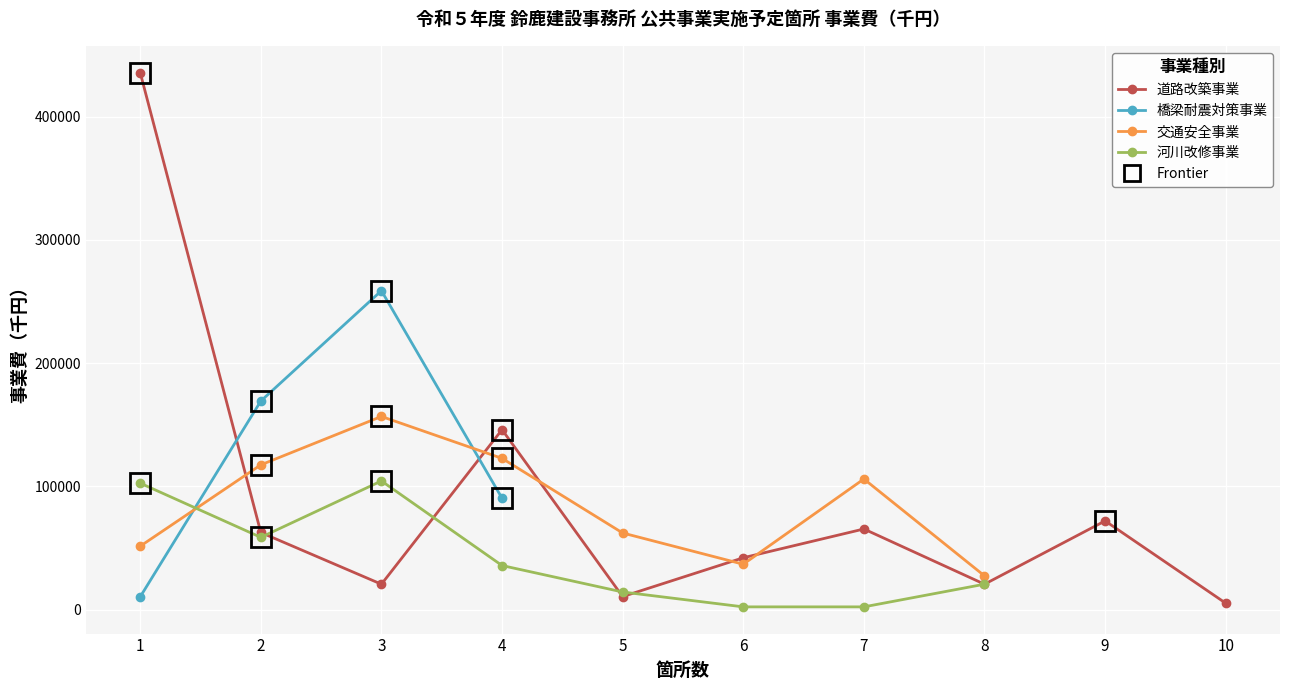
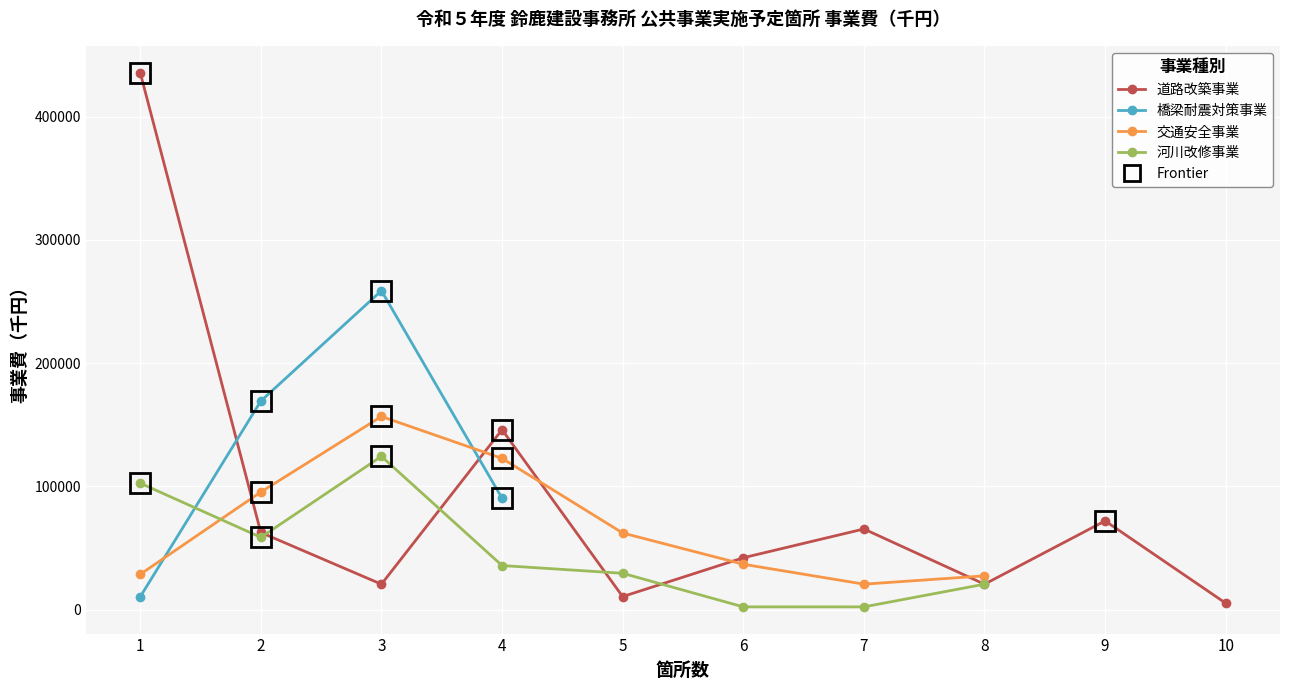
  {
    "交通安全事業": {
-     "1": 51000,
-     "2": 117000,
+     "1": 29000,
+     "2": 95000,
      "5": 62000,
      "6": 37000,
-     "7": 106000,
+     "7": 21000,
      "8": 27000
    },
    "河川改修事業": {
-     "3": 104000,
+     "3": 124000,
      "4": 36000,
-     "5": 14000,
+     "5": 29000,
      "6": 2000,
      "7": 2000
    }
  }
